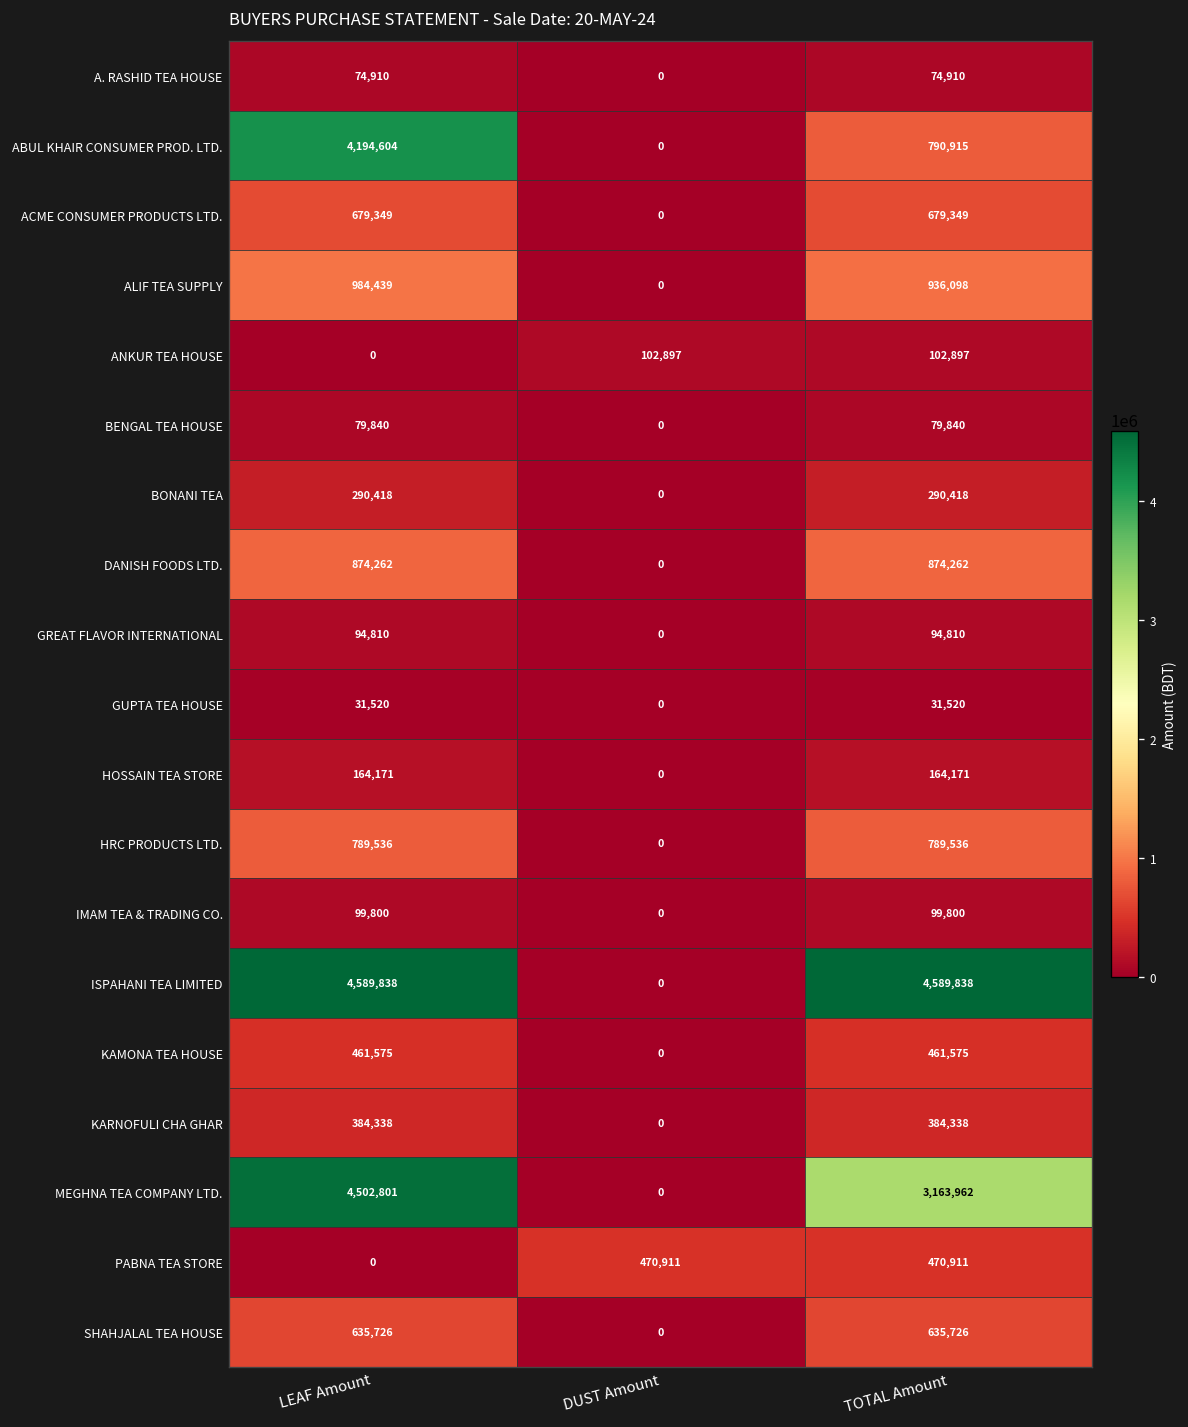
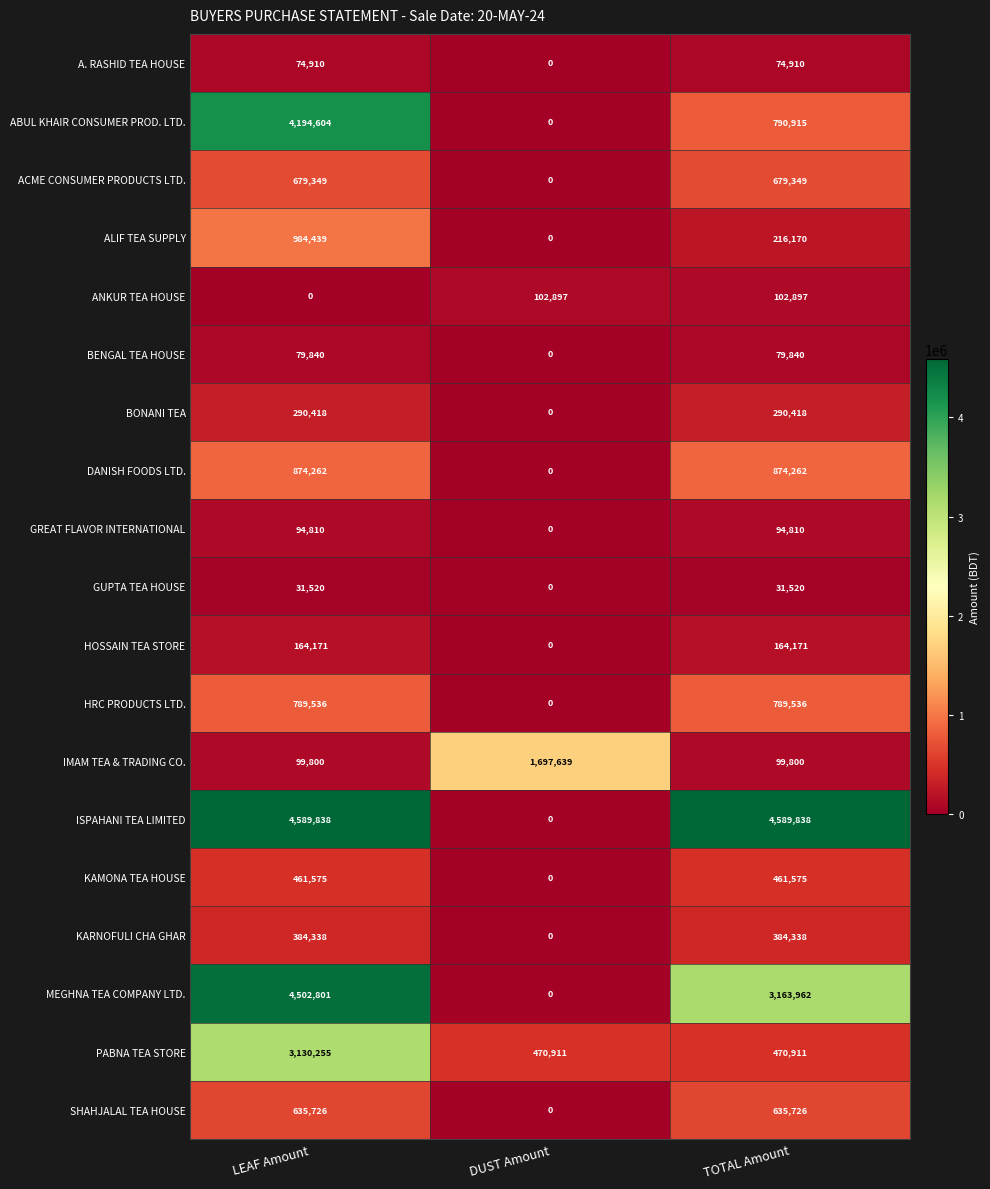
  {
    "A. RASHID TEA HOUSE": {
      "LEAF Amount": "74,910",
      "DUST Amount": "0",
      "TOTAL Amount": "74,910"
    },
    "ABUL KHAIR CONSUMER PROD. LTD.": {
      "LEAF Amount": "4,194,604",
      "DUST Amount": "0",
      "TOTAL Amount": "790,915"
    },
    "ACME CONSUMER PRODUCTS LTD.": {
      "LEAF Amount": "679,349",
      "DUST Amount": "0",
      "TOTAL Amount": "679,349"
    },
    "ALIF TEA SUPPLY": {
      "LEAF Amount": "984,439",
      "DUST Amount": "0",
-     "TOTAL Amount": "936,098"
+     "TOTAL Amount": "216,170"
    },
    "ANKUR TEA HOUSE": {
      "LEAF Amount": "0",
      "DUST Amount": "102,897",
      "TOTAL Amount": "102,897"
    },
    "BENGAL TEA HOUSE": {
      "LEAF Amount": "79,840",
      "DUST Amount": "0",
      "TOTAL Amount": "79,840"
    },
    "BONANI TEA": {
      "LEAF Amount": "290,418",
      "DUST Amount": "0",
      "TOTAL Amount": "290,418"
    },
    "DANISH FOODS LTD.": {
      "LEAF Amount": "874,262",
      "DUST Amount": "0",
      "TOTAL Amount": "874,262"
    },
    "GREAT FLAVOR INTERNATIONAL": {
      "LEAF Amount": "94,810",
      "DUST Amount": "0",
      "TOTAL Amount": "94,810"
    },
    "GUPTA TEA HOUSE": {
      "LEAF Amount": "31,520",
      "DUST Amount": "0",
      "TOTAL Amount": "31,520"
    },
    "HOSSAIN TEA STORE": {
      "LEAF Amount": "164,171",
      "DUST Amount": "0",
      "TOTAL Amount": "164,171"
    },
    "HRC PRODUCTS LTD.": {
      "LEAF Amount": "789,536",
      "DUST Amount": "0",
      "TOTAL Amount": "789,536"
    },
    "IMAM TEA & TRADING CO.": {
      "LEAF Amount": "99,800",
-     "DUST Amount": "0",
+     "DUST Amount": "1,697,639",
      "TOTAL Amount": "99,800"
    },
    "ISPAHANI TEA LIMITED": {
      "LEAF Amount": "4,589,838",
      "DUST Amount": "0",
      "TOTAL Amount": "4,589,838"
    },
    "KAMONA TEA HOUSE": {
      "LEAF Amount": "461,575",
      "DUST Amount": "0",
      "TOTAL Amount": "461,575"
    },
    "KARNOFULI CHA GHAR": {
      "LEAF Amount": "384,338",
      "DUST Amount": "0",
      "TOTAL Amount": "384,338"
    },
    "MEGHNA TEA COMPANY LTD.": {
      "LEAF Amount": "4,502,801",
      "DUST Amount": "0",
      "TOTAL Amount": "3,163,962"
    },
    "PABNA TEA STORE": {
-     "LEAF Amount": "0",
+     "LEAF Amount": "3,130,255",
      "DUST Amount": "470,911",
      "TOTAL Amount": "470,911"
    },
    "SHAHJALAL TEA HOUSE": {
      "LEAF Amount": "635,726",
      "DUST Amount": "0",
      "TOTAL Amount": "635,726"
    }
  }
